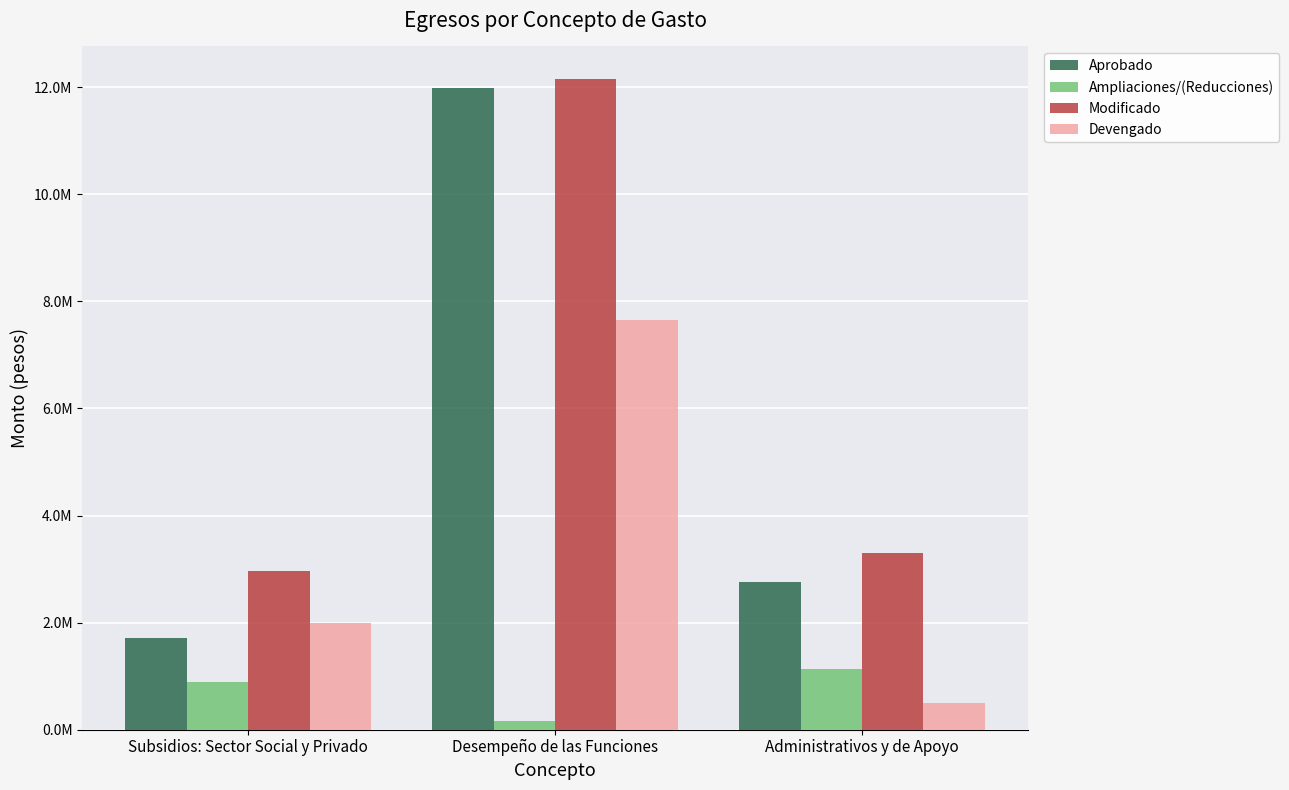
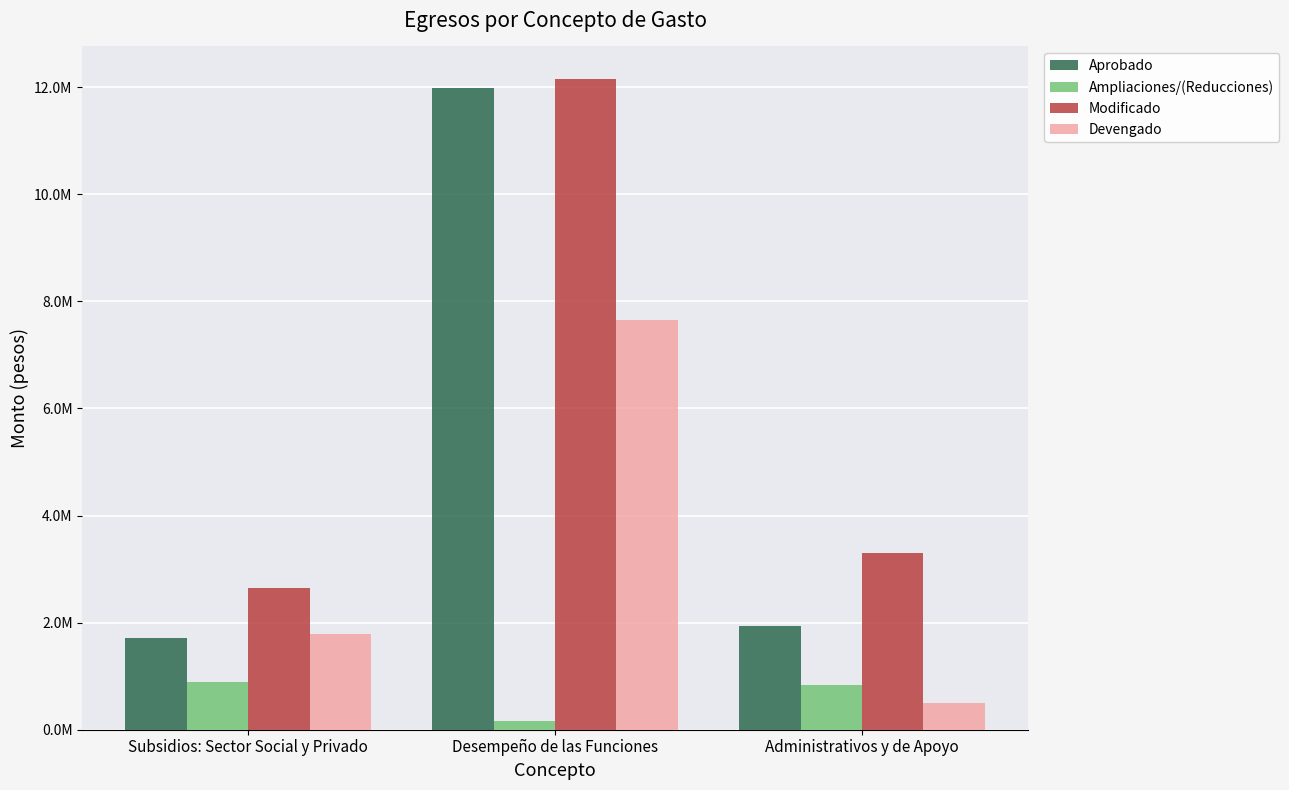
  {
    "Aprobado": {
      "Subsidios: Sector Social y Privado": 1700000,
      "Desempeño de las Funciones": 12000000,
-     "Administrativos y de Apoyo": 2800000
+     "Administrativos y de Apoyo": 1900000
    },
    "Ampliaciones/(Reducciones)": {
      "Subsidios: Sector Social y Privado": 900000,
      "Desempeño de las Funciones": 200000,
-     "Administrativos y de Apoyo": 1100000
+     "Administrativos y de Apoyo": 800000
    },
    "Modificado": {
-     "Subsidios: Sector Social y Privado": 3000000,
+     "Subsidios: Sector Social y Privado": 2700000,
      "Desempeño de las Funciones": 12200000,
      "Administrativos y de Apoyo": 3300000
    },
    "Devengado": {
-     "Subsidios: Sector Social y Privado": 2000000,
+     "Subsidios: Sector Social y Privado": 1800000,
      "Desempeño de las Funciones": 7700000,
      "Administrativos y de Apoyo": 500000
    }
  }
